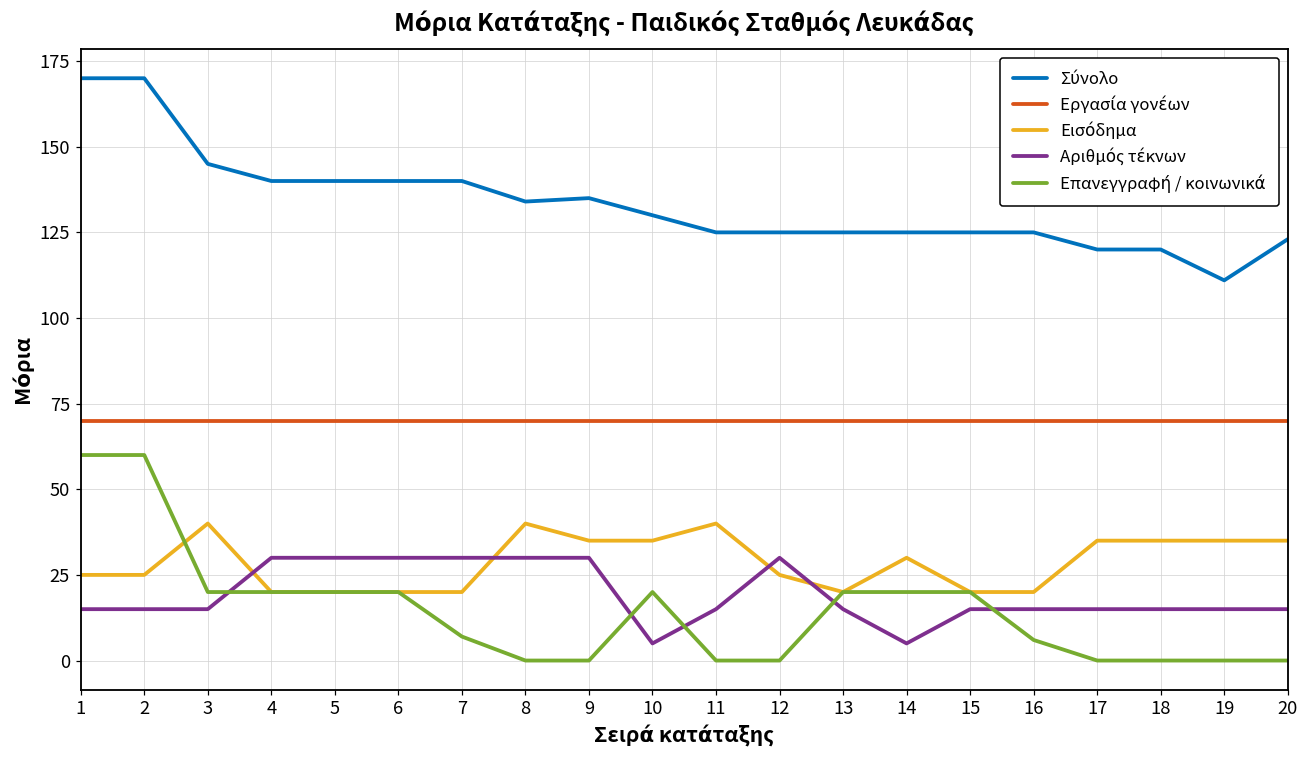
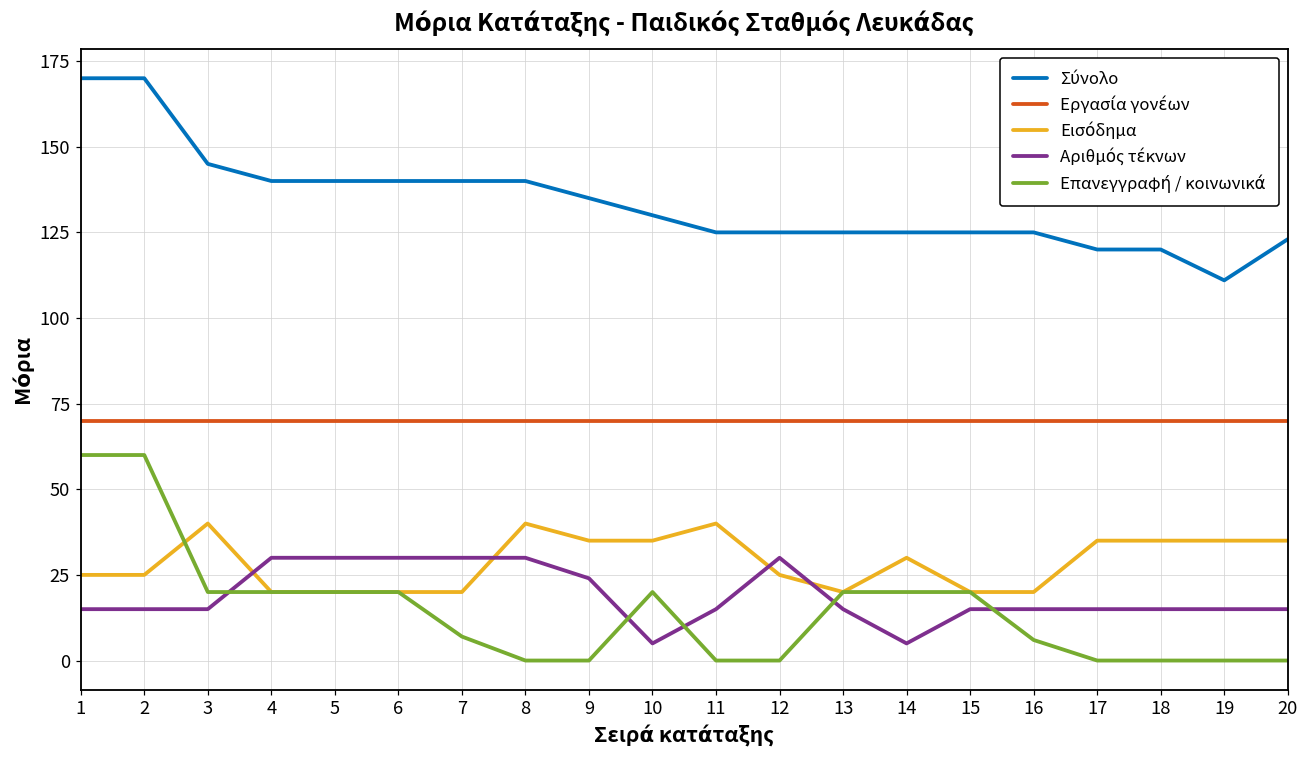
  {
    "Σύνολο": {
      "1": 170,
      "2": 170,
      "3": 145,
      "4": 140,
      "5": 140,
      "6": 140,
      "7": 140,
-     "8": 134,
+     "8": 140,
      "9": 135,
      "10": 130,
      "11": 125,
      "12": 125,
      "13": 125,
      "14": 125,
      "15": 125,
      "16": 125,
      "17": 120,
      "18": 120,
      "19": 111,
      "20": 123
    },
    "Εργασία γονέων": {
      "1": 70,
      "2": 70,
      "3": 70,
      "4": 70,
      "5": 70,
      "6": 70,
      "7": 70,
      "8": 70,
      "9": 70,
      "10": 70,
      "11": 70,
      "12": 70,
      "13": 70,
      "14": 70,
      "15": 70,
      "16": 70,
      "17": 70,
      "18": 70,
      "19": 70,
      "20": 70
    },
    "Εισόδημα": {
      "1": 25,
      "2": 25,
      "3": 40,
      "7": 20,
      "8": 40,
      "9": 35,
      "10": 35,
      "11": 40,
      "12": 25,
      "14": 30,
      "16": 20,
      "17": 35,
      "18": 35,
      "19": 35,
      "20": 35
    },
    "Αριθμός τέκνων": {
      "1": 15,
      "2": 15,
      "3": 15,
      "4": 30,
      "5": 30,
      "6": 30,
      "7": 30,
      "8": 30,
-     "9": 30,
+     "9": 24,
      "10": 5,
      "11": 15,
      "12": 30,
      "13": 15,
      "14": 5,
      "15": 15,
      "16": 15,
      "17": 15,
      "18": 15,
      "19": 15,
      "20": 15
    },
    "Επανεγγραφή / κοινωνικά": {
      "1": 60,
      "2": 60,
      "3": 20,
      "7": 7,
      "8": 0,
      "9": 0,
      "10": 20,
      "11": 0,
      "12": 0,
      "14": 20,
      "16": 6,
      "17": 0,
      "18": 0,
      "19": 0,
      "20": 0
    }
  }
